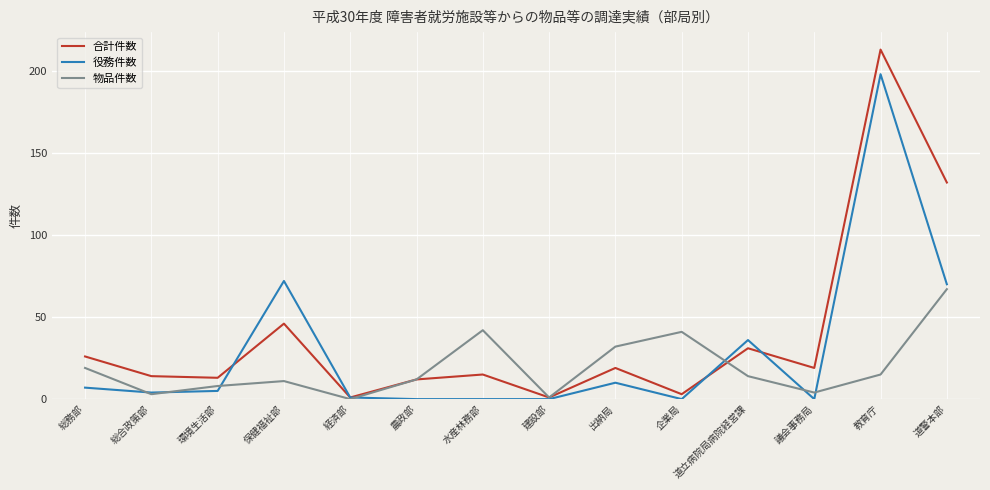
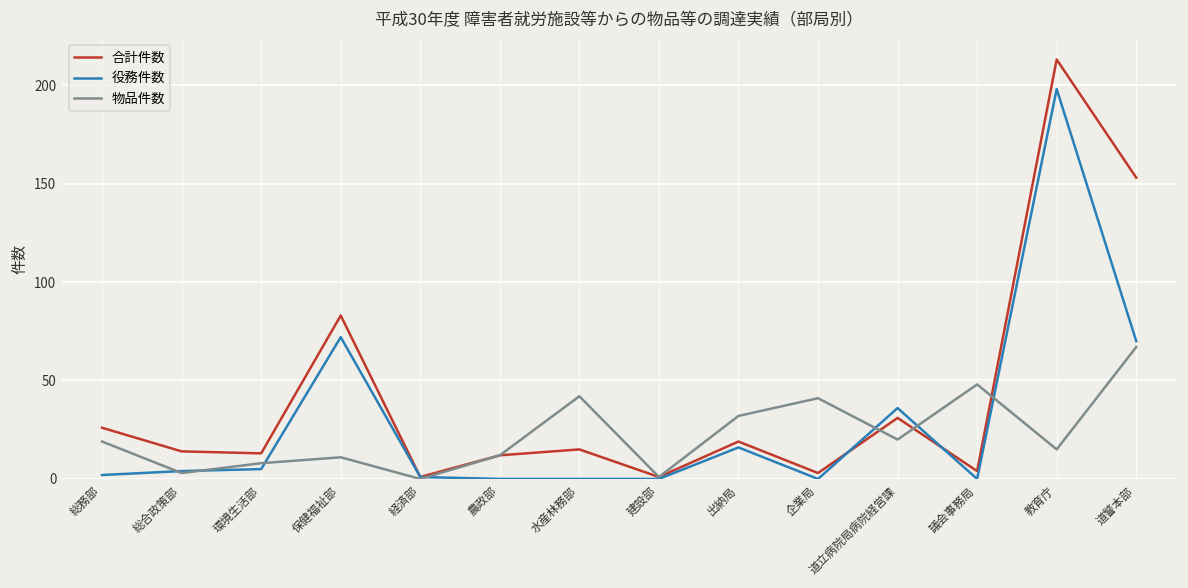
  {
    "合計件数": {
      "総務部": 26,
      "総合政策部": 14,
      "環境生活部": 13,
-     "保健福祉部": 46,
+     "保健福祉部": 83,
      "水産林務部": 15,
      "出納局": 19,
      "企業局": 3,
      "道立病院局病院経営課": 31,
-     "議会事務局": 19,
+     "議会事務局": 4,
      "教育庁": 213,
-     "道警本部": 132
+     "道警本部": 153
    },
    "役務件数": {
-     "総務部": 7,
+     "総務部": 2,
      "環境生活部": 5,
      "保健福祉部": 72,
      "農政部": 0,
      "水産林務部": 0,
-     "出納局": 10,
+     "出納局": 16,
      "企業局": 0,
      "道立病院局病院経営課": 36,
      "議会事務局": 0,
      "教育庁": 198,
      "道警本部": 70
    },
    "物品件数": {
      "総務部": 19,
      "環境生活部": 8,
      "保健福祉部": 11,
      "水産林務部": 42,
      "出納局": 32,
      "企業局": 41,
-     "道立病院局病院経営課": 14,
-     "議会事務局": 4,
+     "道立病院局病院経営課": 20,
+     "議会事務局": 48,
      "教育庁": 15,
      "道警本部": 67
    }
  }
